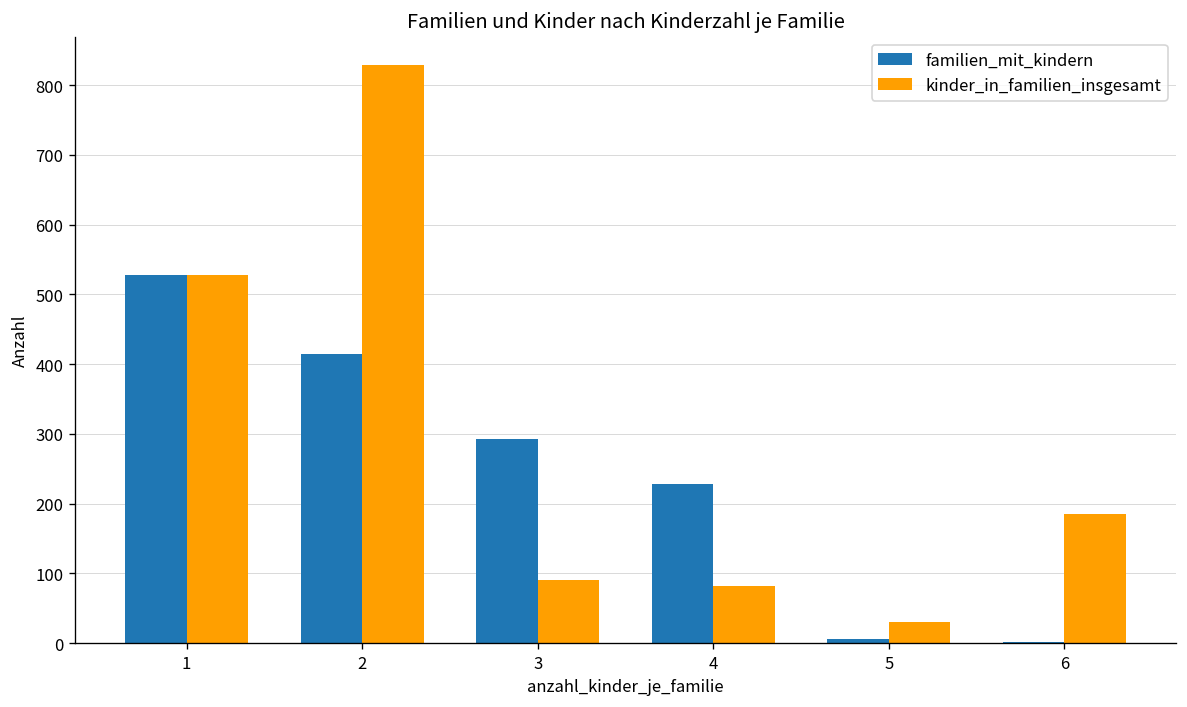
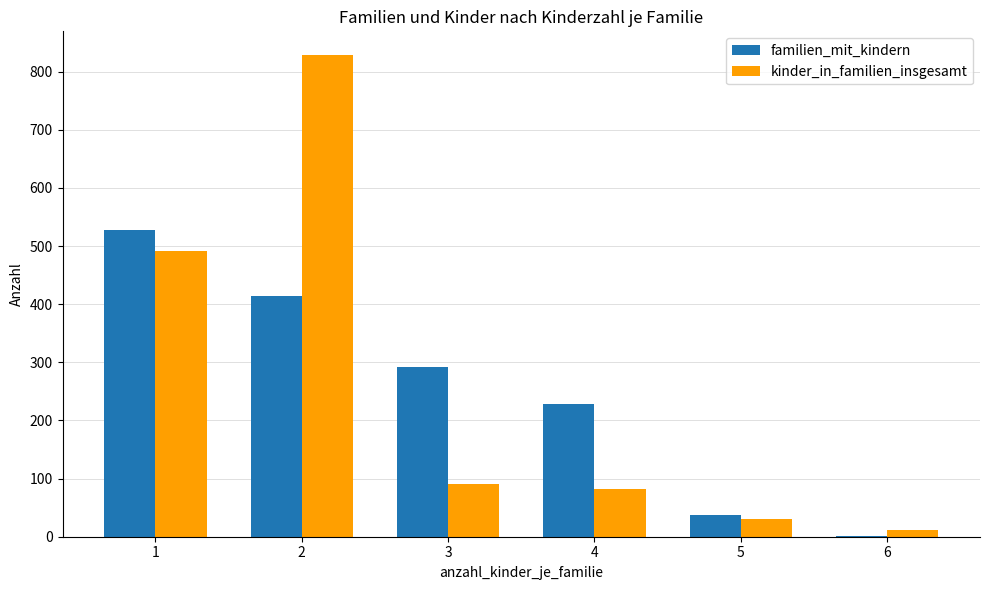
  {
    "familien_mit_kindern": {
      "1": 530,
      "2": 410,
      "3": 290,
      "4": 230,
-     "5": 10
+     "5": 40
    },
    "kinder_in_familien_insgesamt": {
-     "1": 530,
+     "1": 490,
      "2": 830,
      "3": 90,
      "4": 80,
      "5": 30,
-     "6": 190
+     "6": 10
    }
  }
